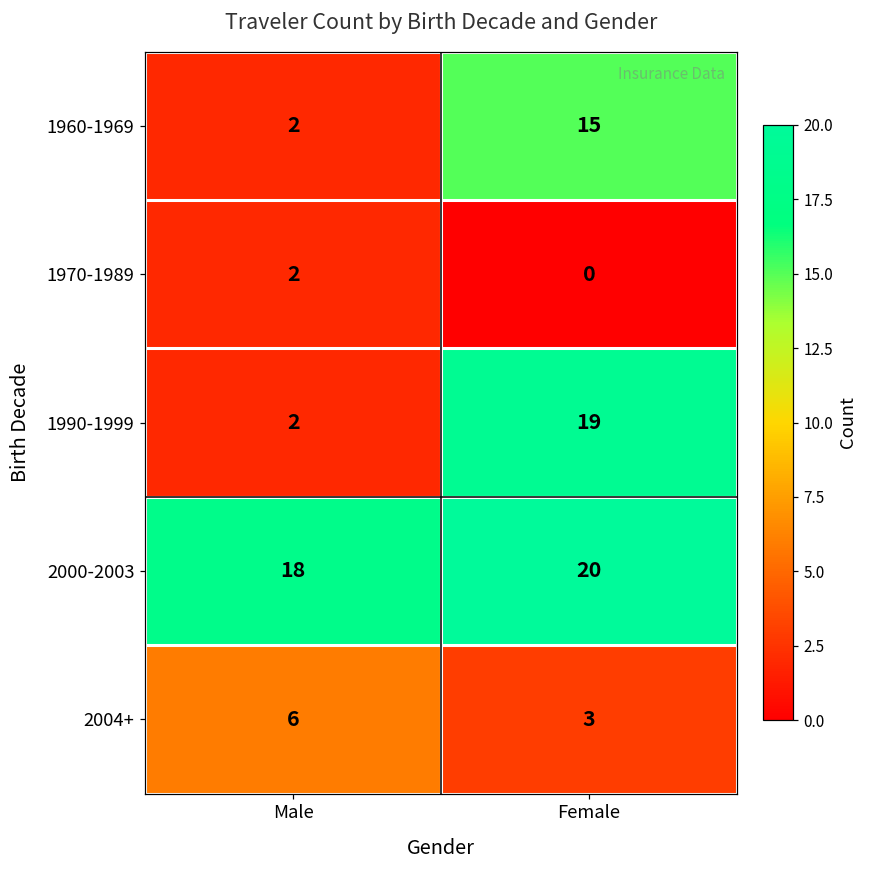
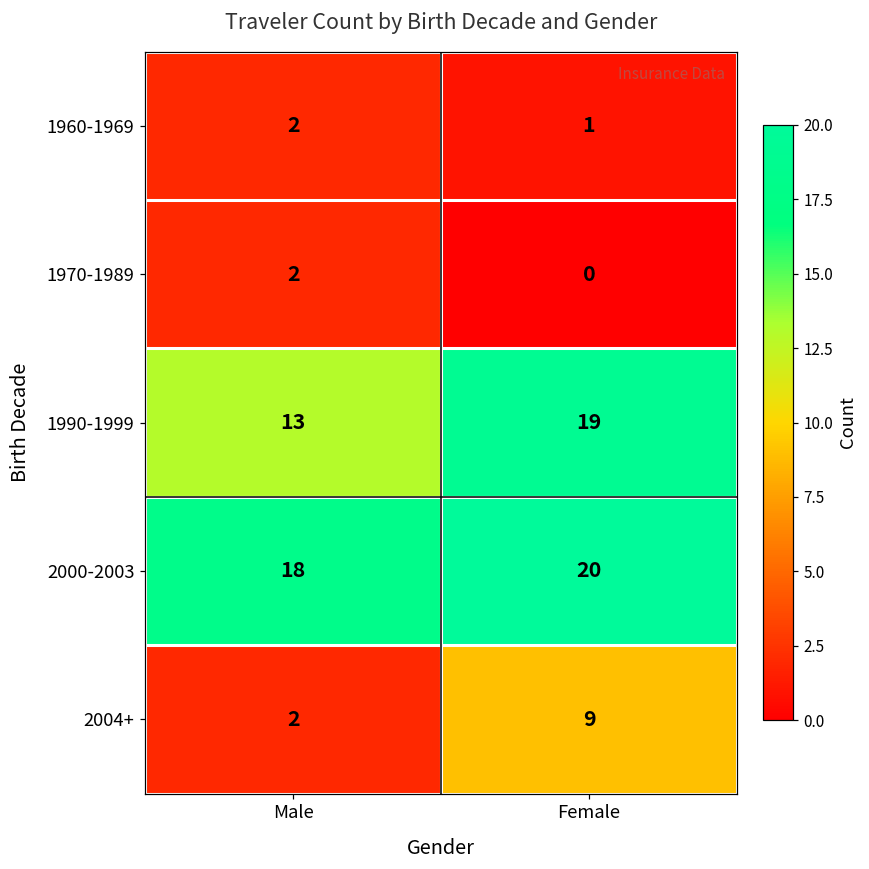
  {
    "1960-1969": {
      "Male": 2,
-     "Female": 15
+     "Female": 1
    },
    "1970-1989": {
      "Male": 2,
      "Female": 0
    },
    "1990-1999": {
-     "Male": 2,
+     "Male": 13,
      "Female": 19
    },
    "2000-2003": {
      "Male": 18,
      "Female": 20
    },
    "2004+": {
-     "Male": 6,
-     "Female": 3
+     "Male": 2,
+     "Female": 9
    }
  }
